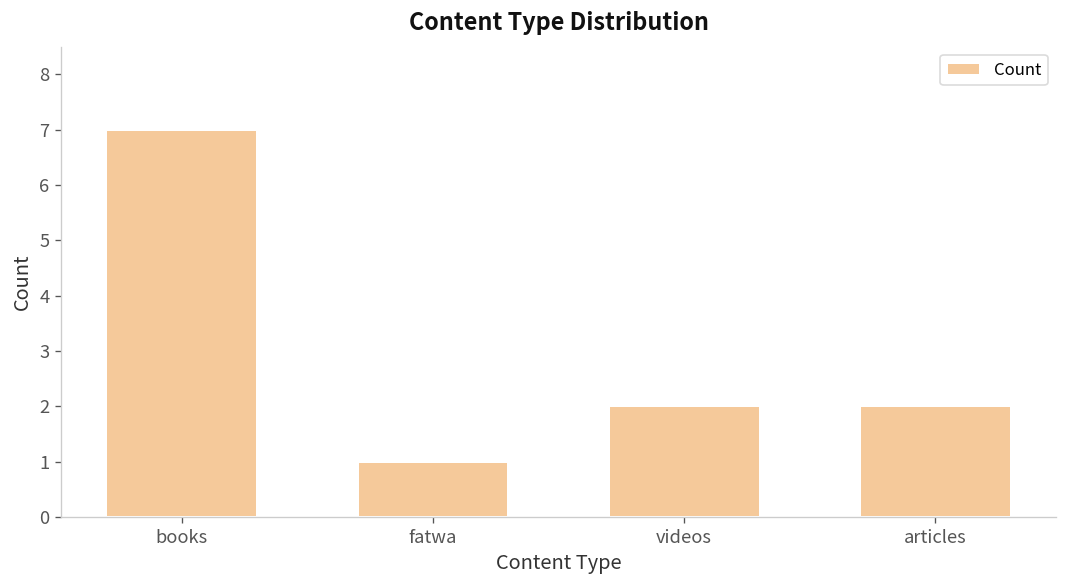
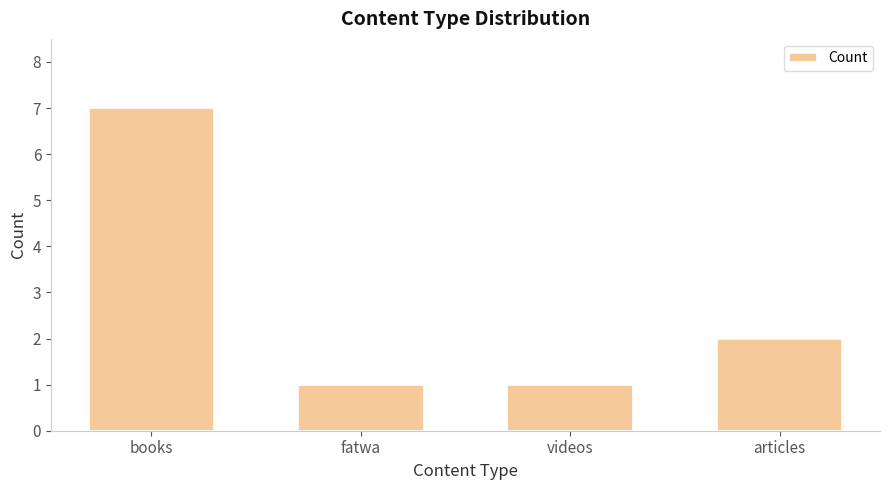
  {
    "books": 7,
    "fatwa": 1,
-   "videos": 2,
+   "videos": 1,
    "articles": 2
  }
